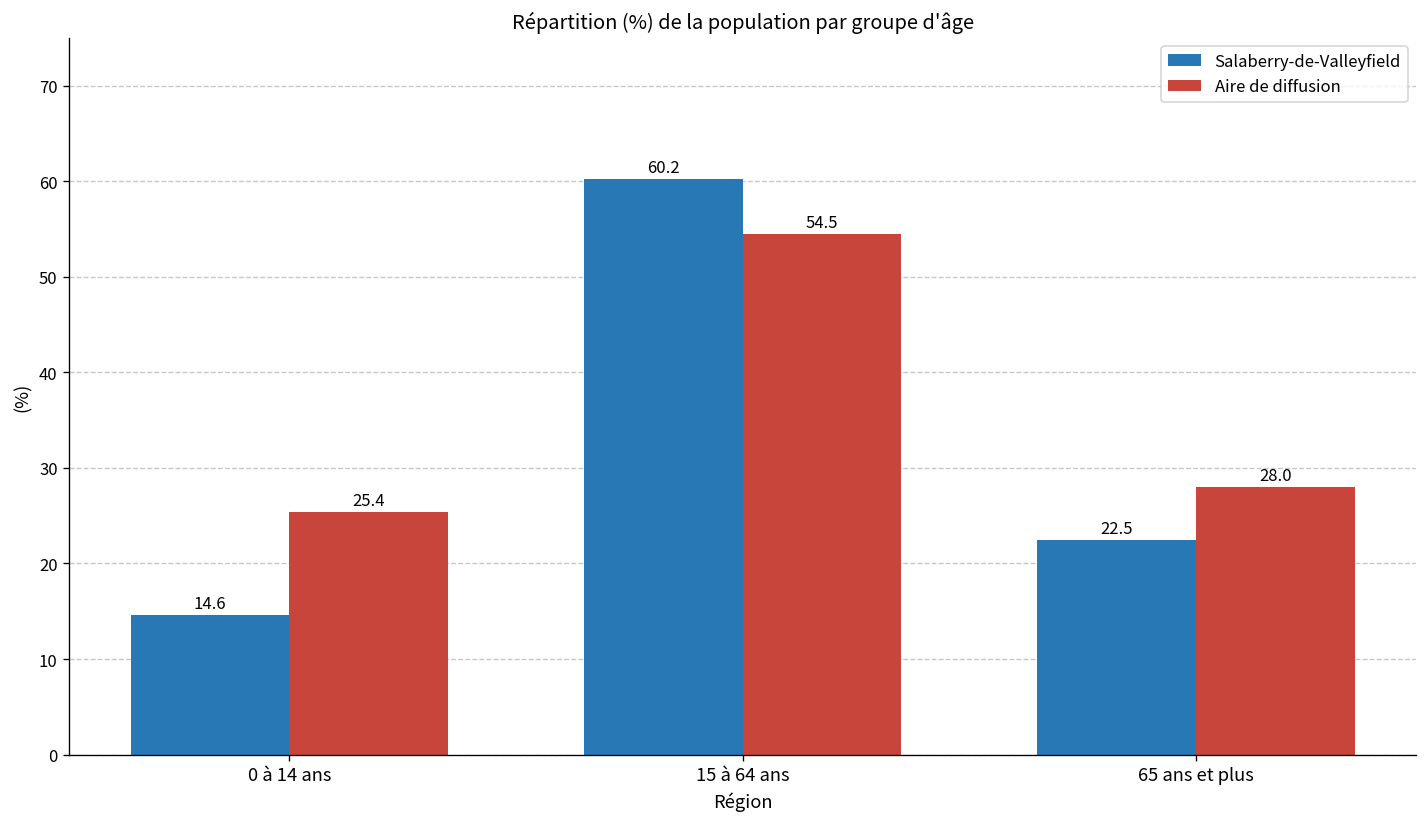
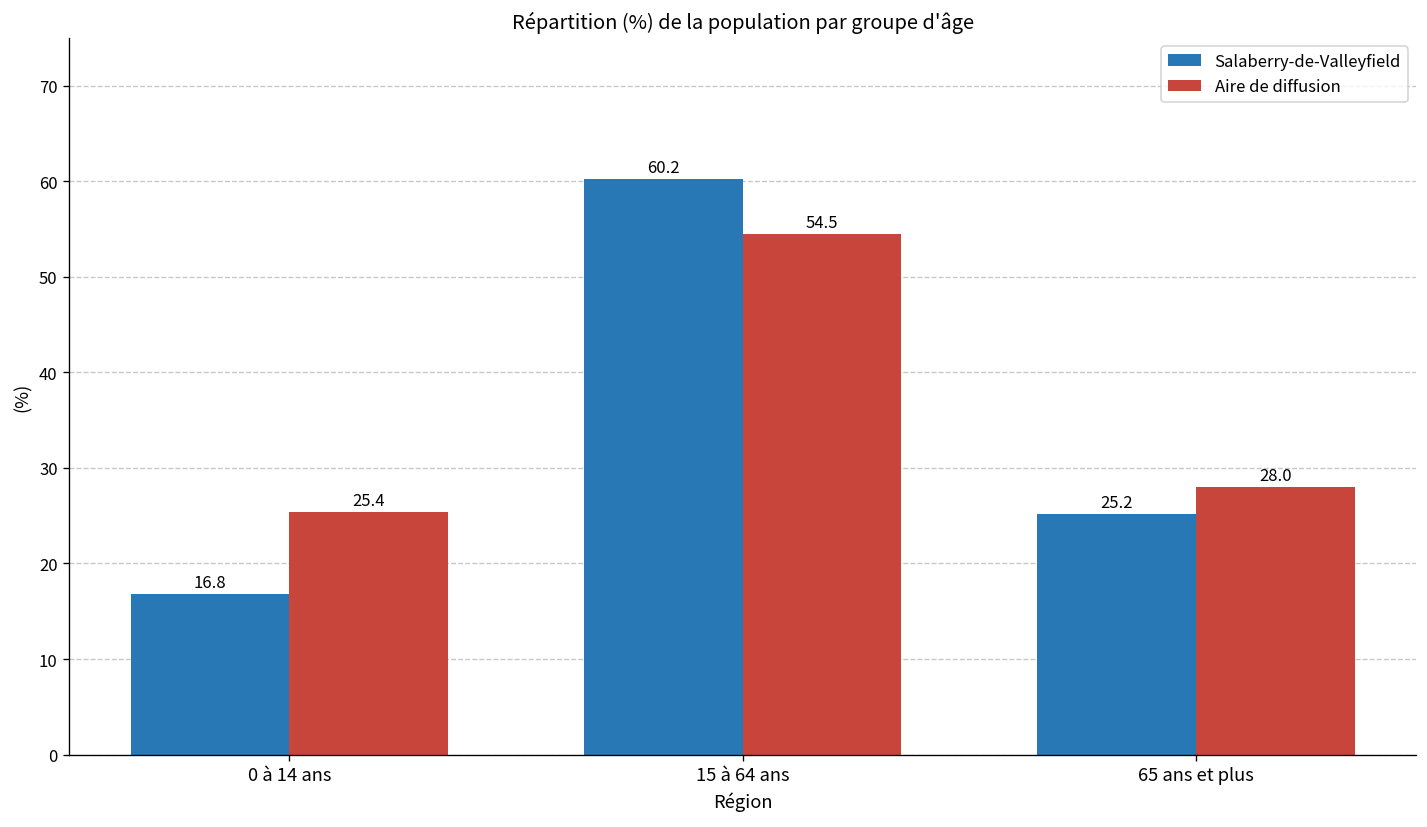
  {
    "Salaberry-de-Valleyfield": {
-     "0 à 14 ans": 14.6,
+     "0 à 14 ans": 16.8,
      "15 à 64 ans": 60.2,
-     "65 ans et plus": 22.5
+     "65 ans et plus": 25.2
    },
    "Aire de diffusion": {
      "0 à 14 ans": 25.4,
      "15 à 64 ans": 54.5,
      "65 ans et plus": 28.0
    }
  }
